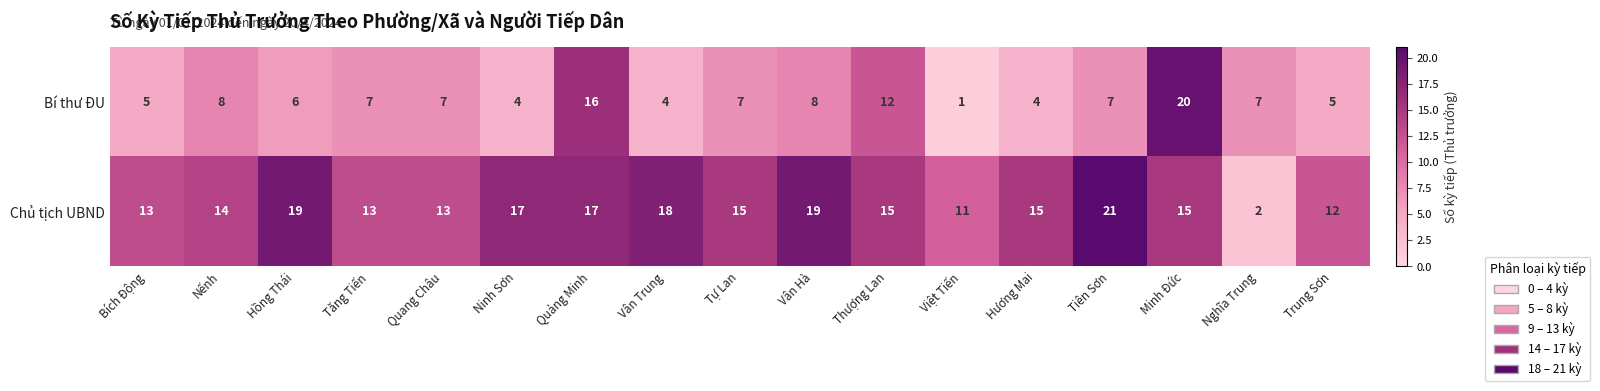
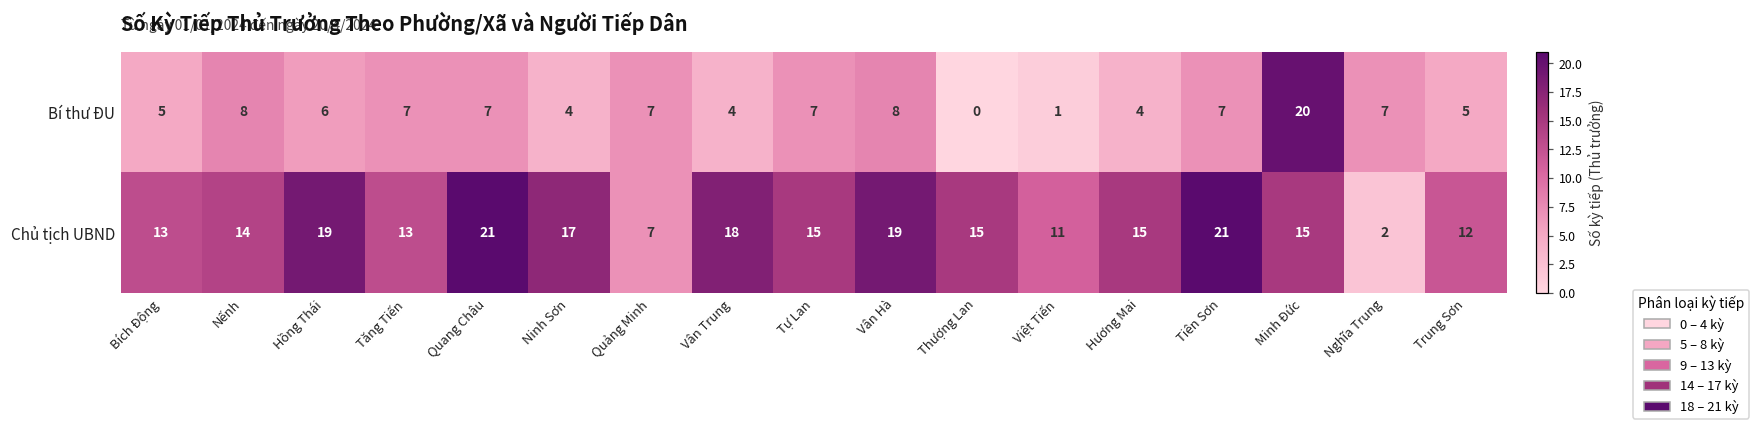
  {
    "Bí thư ĐU": {
      "Bích Động": 5,
      "Nếnh": 8,
      "Hồng Thái": 6,
      "Tăng Tiến": 7,
      "Quang Châu": 7,
      "Ninh Sơn": 4,
-     "Quảng Minh": 16,
+     "Quảng Minh": 7,
      "Vân Trung": 4,
      "Tự Lan": 7,
      "Vân Hà": 8,
-     "Thượng Lan": 12,
+     "Thượng Lan": 0,
      "Việt Tiến": 1,
      "Hương Mai": 4,
      "Tiên Sơn": 7,
      "Minh Đức": 20,
      "Nghĩa Trung": 7,
      "Trung Sơn": 5
    },
    "Chủ tịch UBND": {
      "Bích Động": 13,
      "Nếnh": 14,
      "Hồng Thái": 19,
      "Tăng Tiến": 13,
-     "Quang Châu": 13,
+     "Quang Châu": 21,
      "Ninh Sơn": 17,
-     "Quảng Minh": 17,
+     "Quảng Minh": 7,
      "Vân Trung": 18,
      "Tự Lan": 15,
      "Vân Hà": 19,
      "Thượng Lan": 15,
      "Việt Tiến": 11,
      "Hương Mai": 15,
      "Tiên Sơn": 21,
      "Minh Đức": 15,
      "Nghĩa Trung": 2,
      "Trung Sơn": 12
    }
  }
